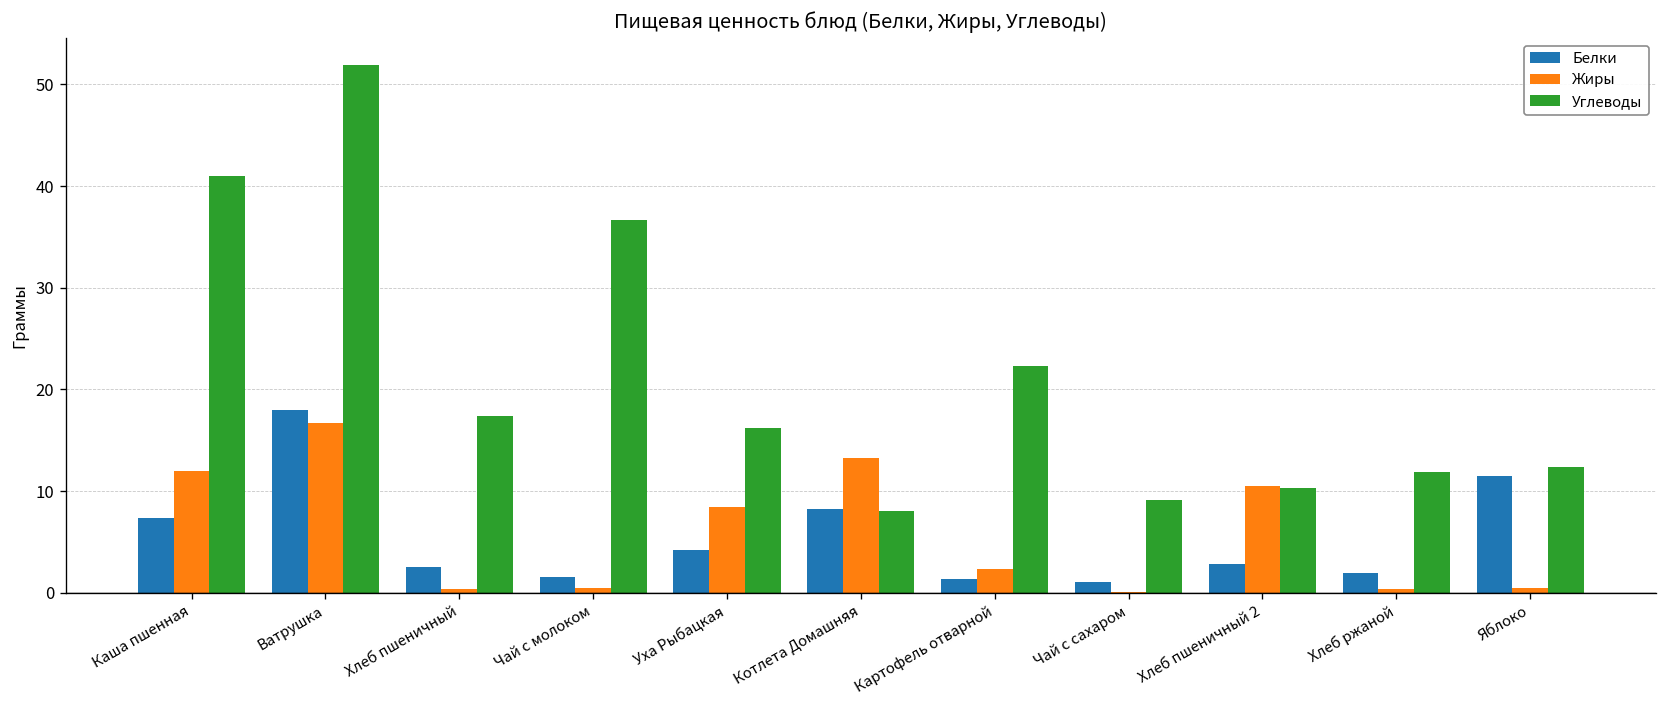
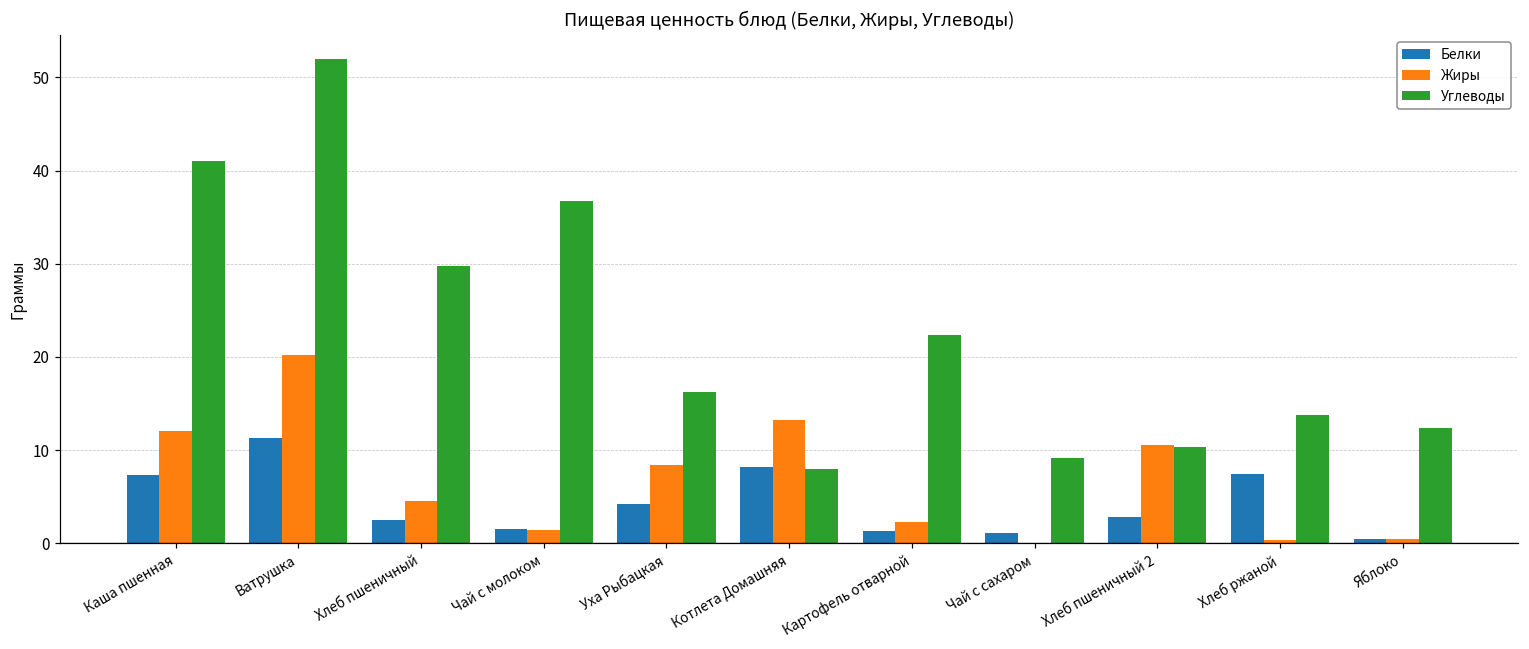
  {
    "Белки": {
      "Каша пшенная": 7,
-     "Ватрушка": 18,
+     "Ватрушка": 11,
      "Хлеб пшеничный": 3,
      "Чай с молоком": 2,
      "Уха Рыбацкая": 4,
      "Котлета Домашняя": 8,
      "Картофель отварной": 1,
      "Чай с сахаром": 1,
      "Хлеб пшеничный 2": 3,
-     "Хлеб ржаной": 2,
-     "Яблоко": 12
+     "Хлеб ржаной": 7,
+     "Яблоко": 1
    },
    "Жиры": {
      "Каша пшенная": 12,
-     "Ватрушка": 17,
-     "Хлеб пшеничный": 0,
-     "Чай с молоком": 0.5,
+     "Ватрушка": 20,
+     "Хлеб пшеничный": 5,
+     "Чай с молоком": 1.5,
      "Уха Рыбацкая": 8,
      "Котлета Домашняя": 13,
      "Картофель отварной": 2,
      "Хлеб пшеничный 2": 11,
      "Хлеб ржаной": 0,
      "Яблоко": 1
    },
    "Углеводы": {
      "Каша пшенная": 41,
      "Ватрушка": 52,
-     "Хлеб пшеничный": 17,
+     "Хлеб пшеничный": 30,
      "Чай с молоком": 37,
      "Уха Рыбацкая": 16,
      "Котлета Домашняя": 8,
      "Картофель отварной": 22,
      "Чай с сахаром": 9,
      "Хлеб пшеничный 2": 10,
-     "Хлеб ржаной": 12,
+     "Хлеб ржаной": 14,
      "Яблоко": 12
    }
  }
